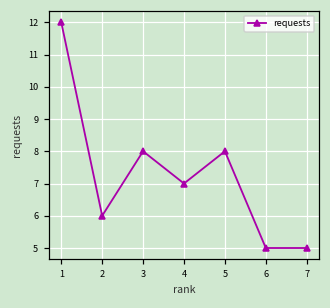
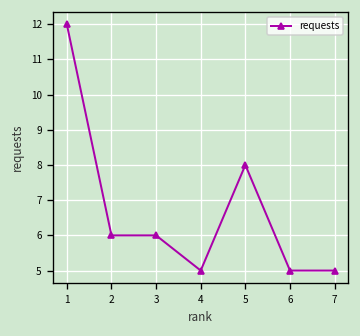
  {
    "1": 12,
    "2": 6,
-   "3": 8,
-   "4": 7,
+   "3": 6,
+   "4": 5,
    "5": 8,
    "6": 5,
    "7": 5
  }
